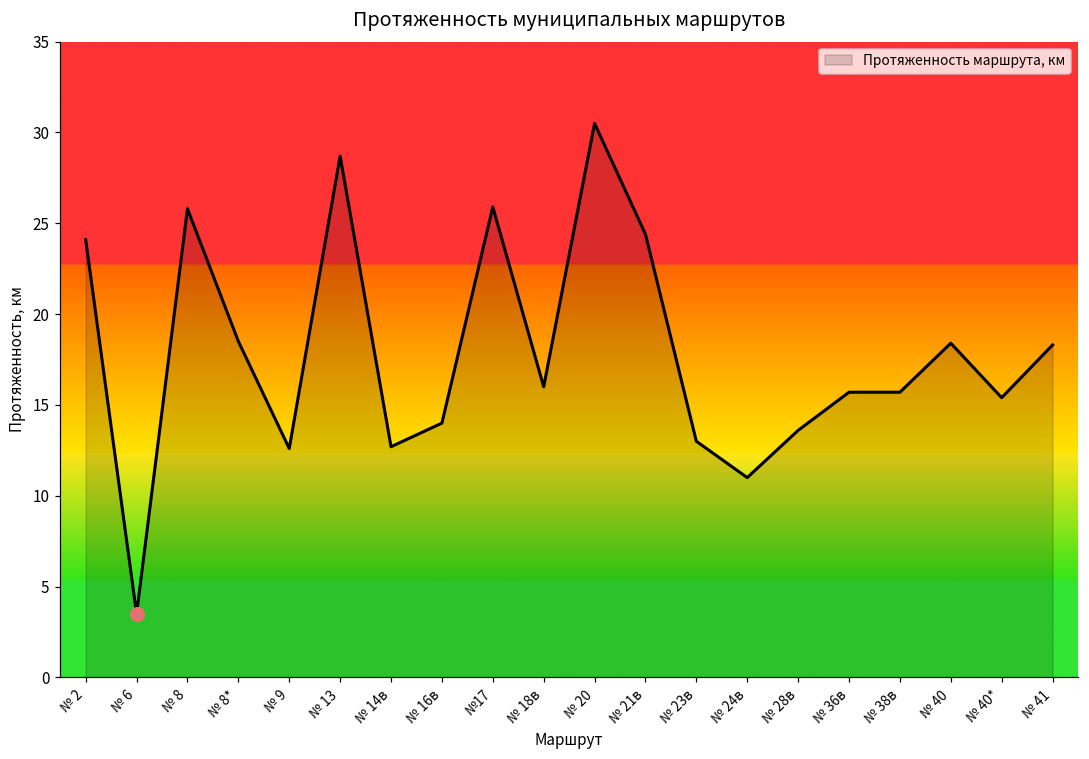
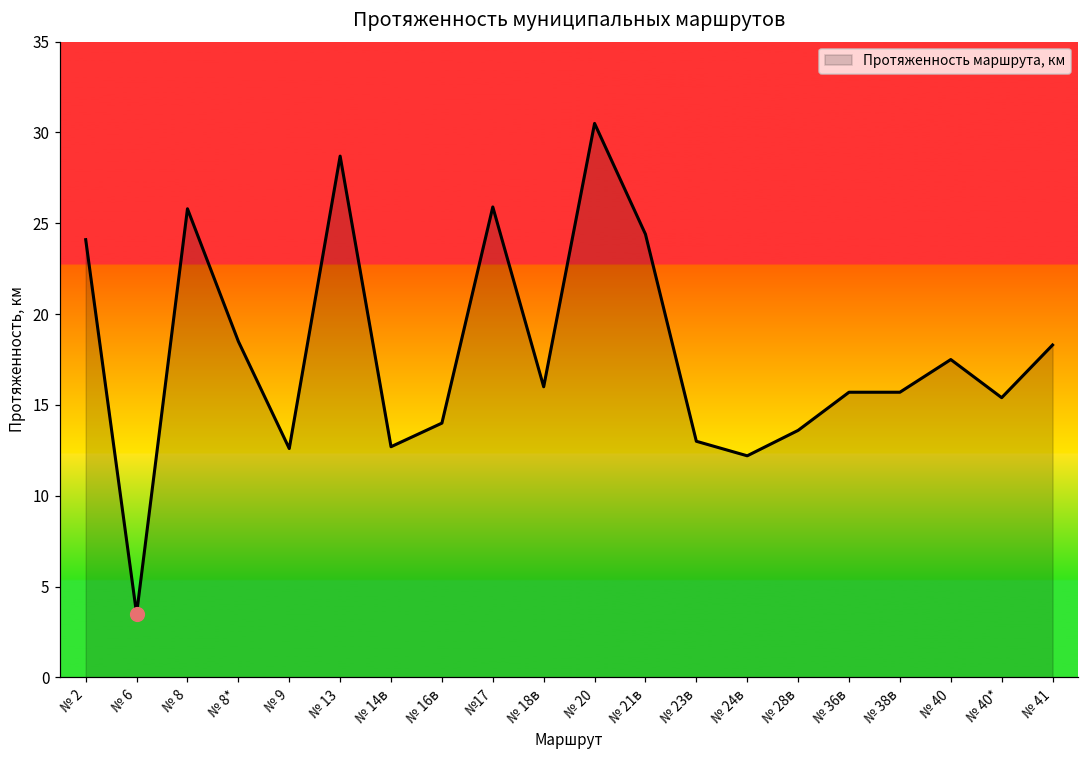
  {
    "Протяженность маршрута, км": {
      "№ 2": 24.1,
      "№ 8": 25.8,
      "№ 8*": 18.5,
      "№ 9": 12.6,
      "№ 13": 28.7,
      "№ 14в": 12.7,
      "№ 16в": 14.0,
      "№17": 25.9,
      "№ 18в": 16.0,
      "№ 20": 30.5,
      "№ 21в": 24.4,
      "№ 23в": 13.0,
-     "№ 24в": 11.0,
+     "№ 24в": 12.2,
      "№ 28в": 13.6,
      "№ 36в": 15.7,
      "№ 38в": 15.7,
-     "№ 40": 18.4,
+     "№ 40": 17.5,
      "№ 40*": 15.4,
      "№ 41": 18.3
    }
  }
